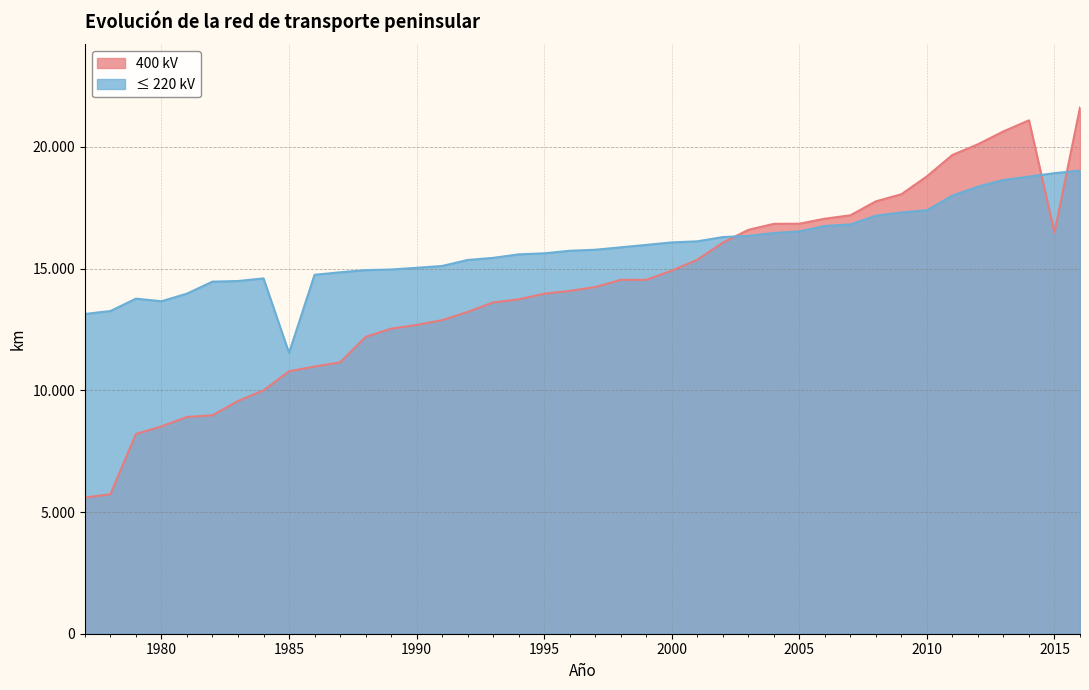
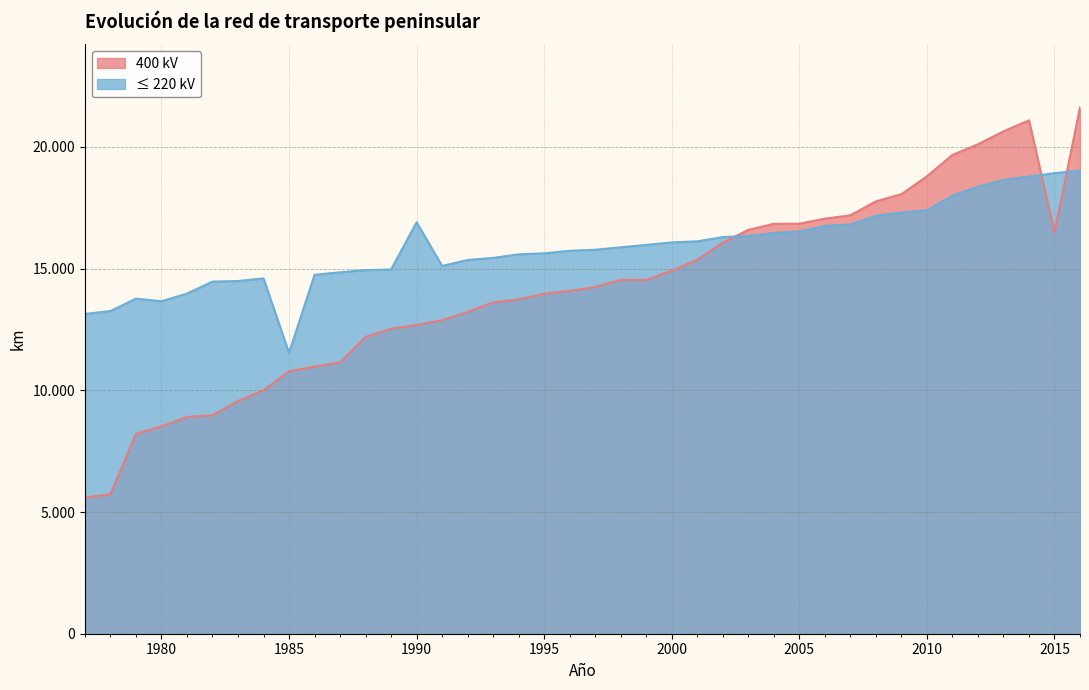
  {
    "400 kV": {
      "1980": 8.5,
      "1985": 10.8,
      "1990": 12.7,
      "1995": 14.0,
      "2000": 14.9,
      "2005": 16.8,
      "2010": 18.8,
      "2015": 16.5
    },
    "≤ 220 kV": {
      "1980": 13.7,
      "1985": 11.5,
-     "1990": 15.0,
+     "1990": 16.9,
      "1995": 15.6,
      "2000": 16.1,
      "2005": 16.5,
      "2010": 17.4,
      "2015": 18.9
    }
  }
